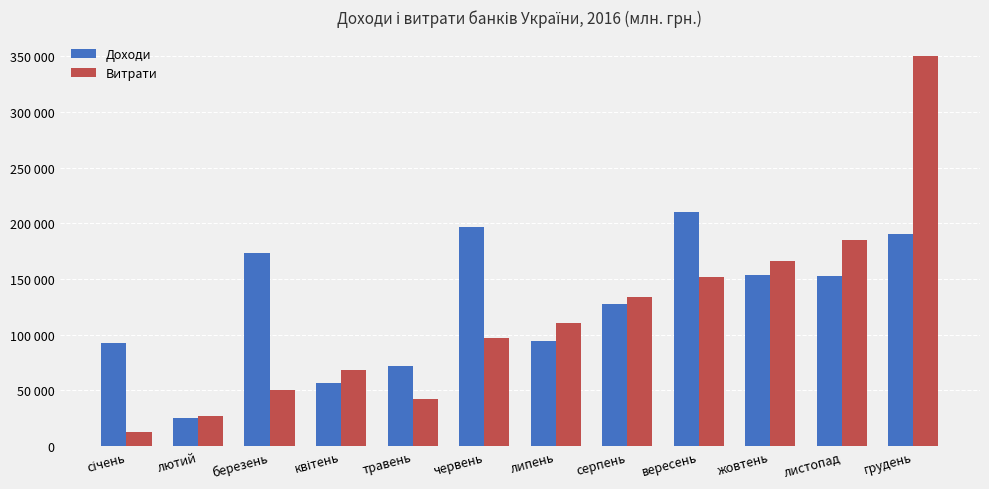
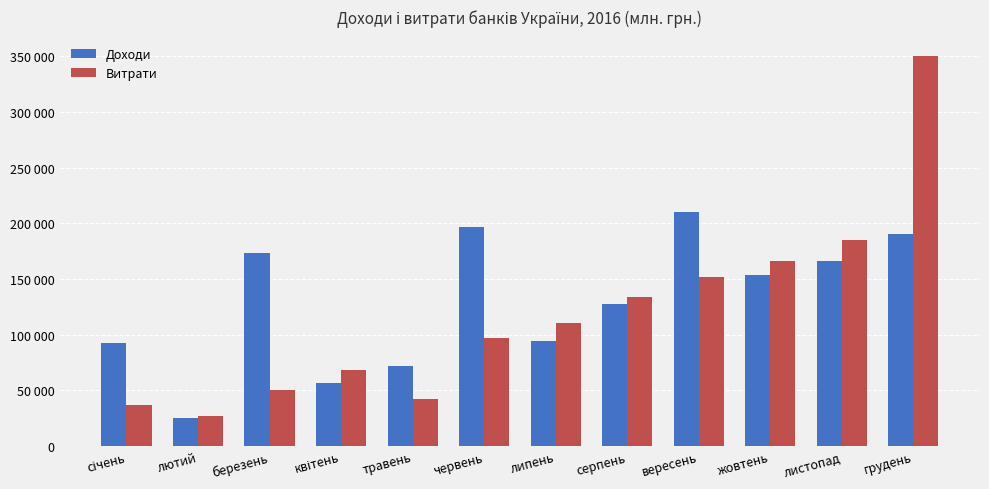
  {
    "Доходи": {
      "січень": 92000,
      "лютий": 25000,
      "березень": 173000,
      "квітень": 57000,
      "травень": 72000,
      "червень": 197000,
      "липень": 94000,
      "серпень": 127000,
      "вересень": 210000,
      "жовтень": 153000,
-     "листопад": 152000,
+     "листопад": 166000,
      "грудень": 191000
    },
    "Витрати": {
-     "січень": 13000,
+     "січень": 37000,
      "лютий": 27000,
      "березень": 51000,
      "квітень": 68000,
      "травень": 43000,
      "червень": 97000,
      "липень": 111000,
      "серпень": 134000,
      "вересень": 152000,
      "жовтень": 166000,
      "листопад": 185000,
      "грудень": 350000
    }
  }
